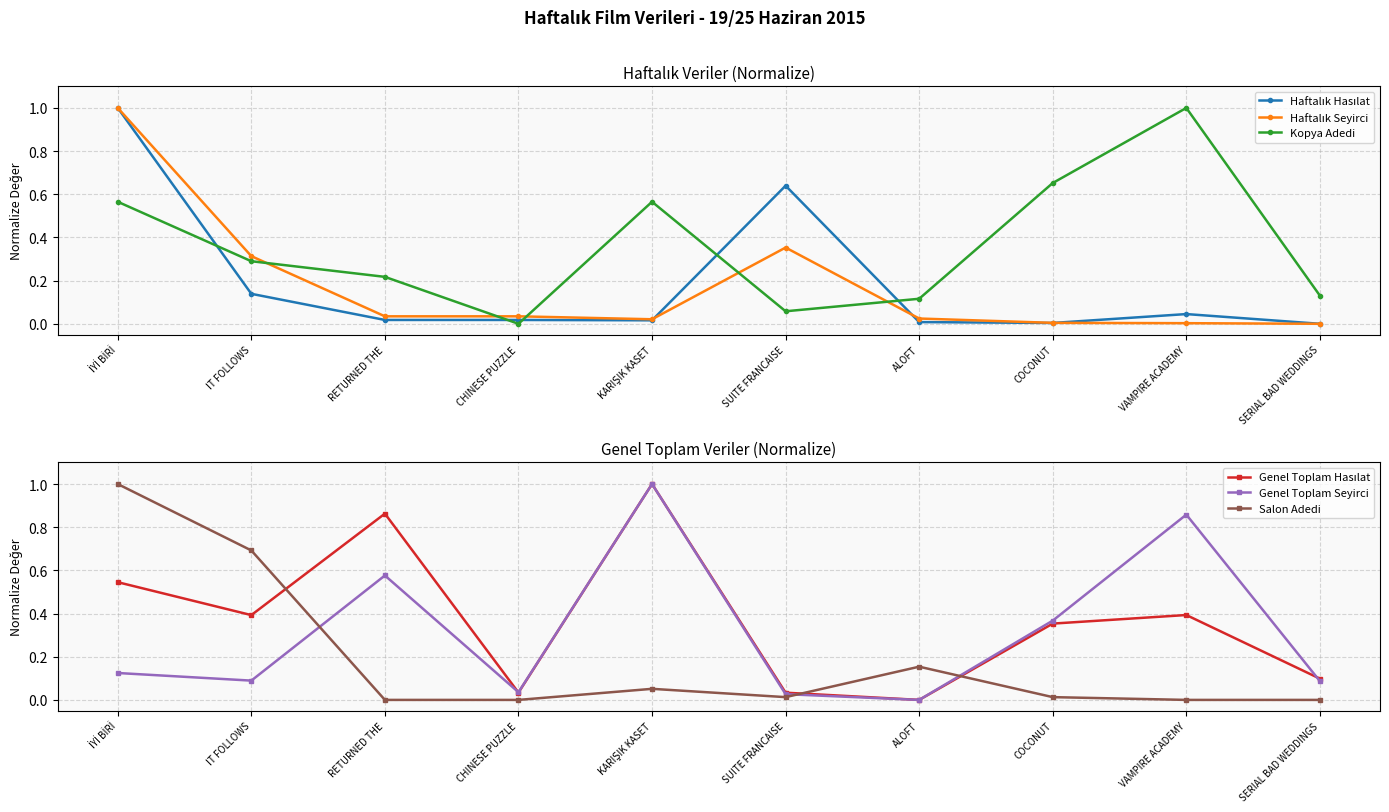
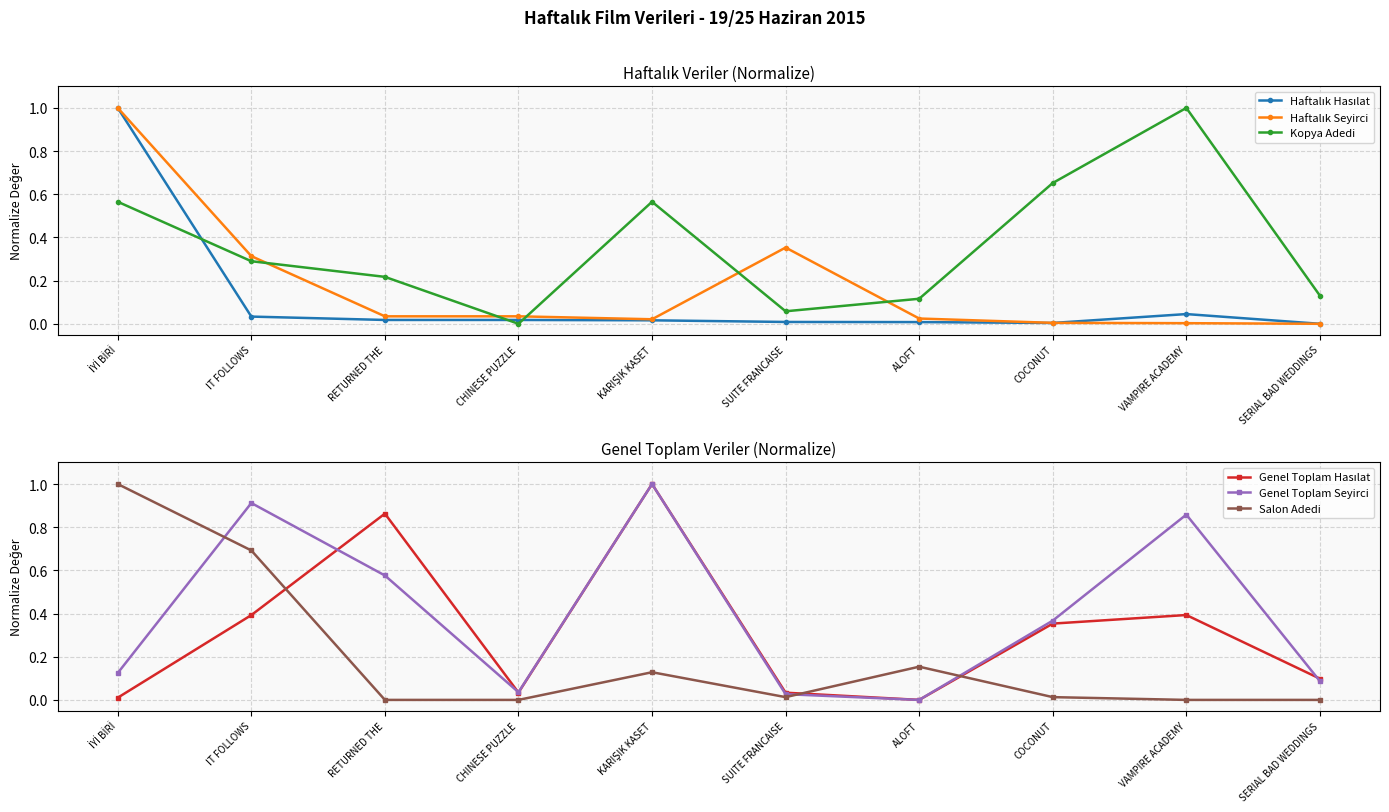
  {
    "Haftalık Veriler (Normalize)": {
      "Haftalık Hasılat": {
-       "IT FOLLOWS": 0.14,
+       "IT FOLLOWS": 0.03,
        "RETURNED THE": 0.02,
        "CHINESE PUZZLE": 0.02,
-       "SUITE FRANCAISE": 0.64,
+       "SUITE FRANCAISE": 0.01,
        "ALOFT": 0.01,
        "VAMPIRE ACADEMY": 0.05
      },
      "Haftalık Seyirci": {
        "IT FOLLOWS": 0.31,
        "RETURNED THE": 0.03,
        "CHINESE PUZZLE": 0.03,
        "SUITE FRANCAISE": 0.35,
        "ALOFT": 0.02,
        "VAMPIRE ACADEMY": 0.00
      },
      "Kopya Adedi": {
        "İYİ BİRİ": 0.57,
        "IT FOLLOWS": 0.29,
        "RETURNED THE": 0.22,
        "CHINESE PUZZLE": 0.00,
        "KARIŞIK KASET": 0.57,
        "SUITE FRANCAISE": 0.06,
        "ALOFT": 0.12,
        "COCONUT": 0.65,
        "VAMPIRE ACADEMY": 1.00,
        "SERIAL BAD WEDDINGS": 0.13
      }
    },
    "Genel Toplam Veriler (Normalize)": {
      "Genel Toplam Hasılat": {
-       "İYİ BİRİ": 0.55,
+       "İYİ BİRİ": 0.01,
        "IT FOLLOWS": 0.39,
        "RETURNED THE": 0.86,
        "COCONUT": 0.35,
        "VAMPIRE ACADEMY": 0.39
      },
      "Genel Toplam Seyirci": {
        "İYİ BİRİ": 0.12,
-       "IT FOLLOWS": 0.09,
+       "IT FOLLOWS": 0.91,
        "RETURNED THE": 0.58,
        "COCONUT": 0.37,
        "VAMPIRE ACADEMY": 0.86
      },
      "Salon Adedi": {
        "İYİ BİRİ": 1.00,
        "IT FOLLOWS": 0.69,
        "RETURNED THE": 0.00,
        "CHINESE PUZZLE": 0.00,
-       "KARIŞIK KASET": 0.05,
+       "KARIŞIK KASET": 0.13,
        "SUITE FRANCAISE": 0.01,
        "ALOFT": 0.15,
        "COCONUT": 0.01,
        "VAMPIRE ACADEMY": 0.00,
        "SERIAL BAD WEDDINGS": 0.00
      }
    }
  }
